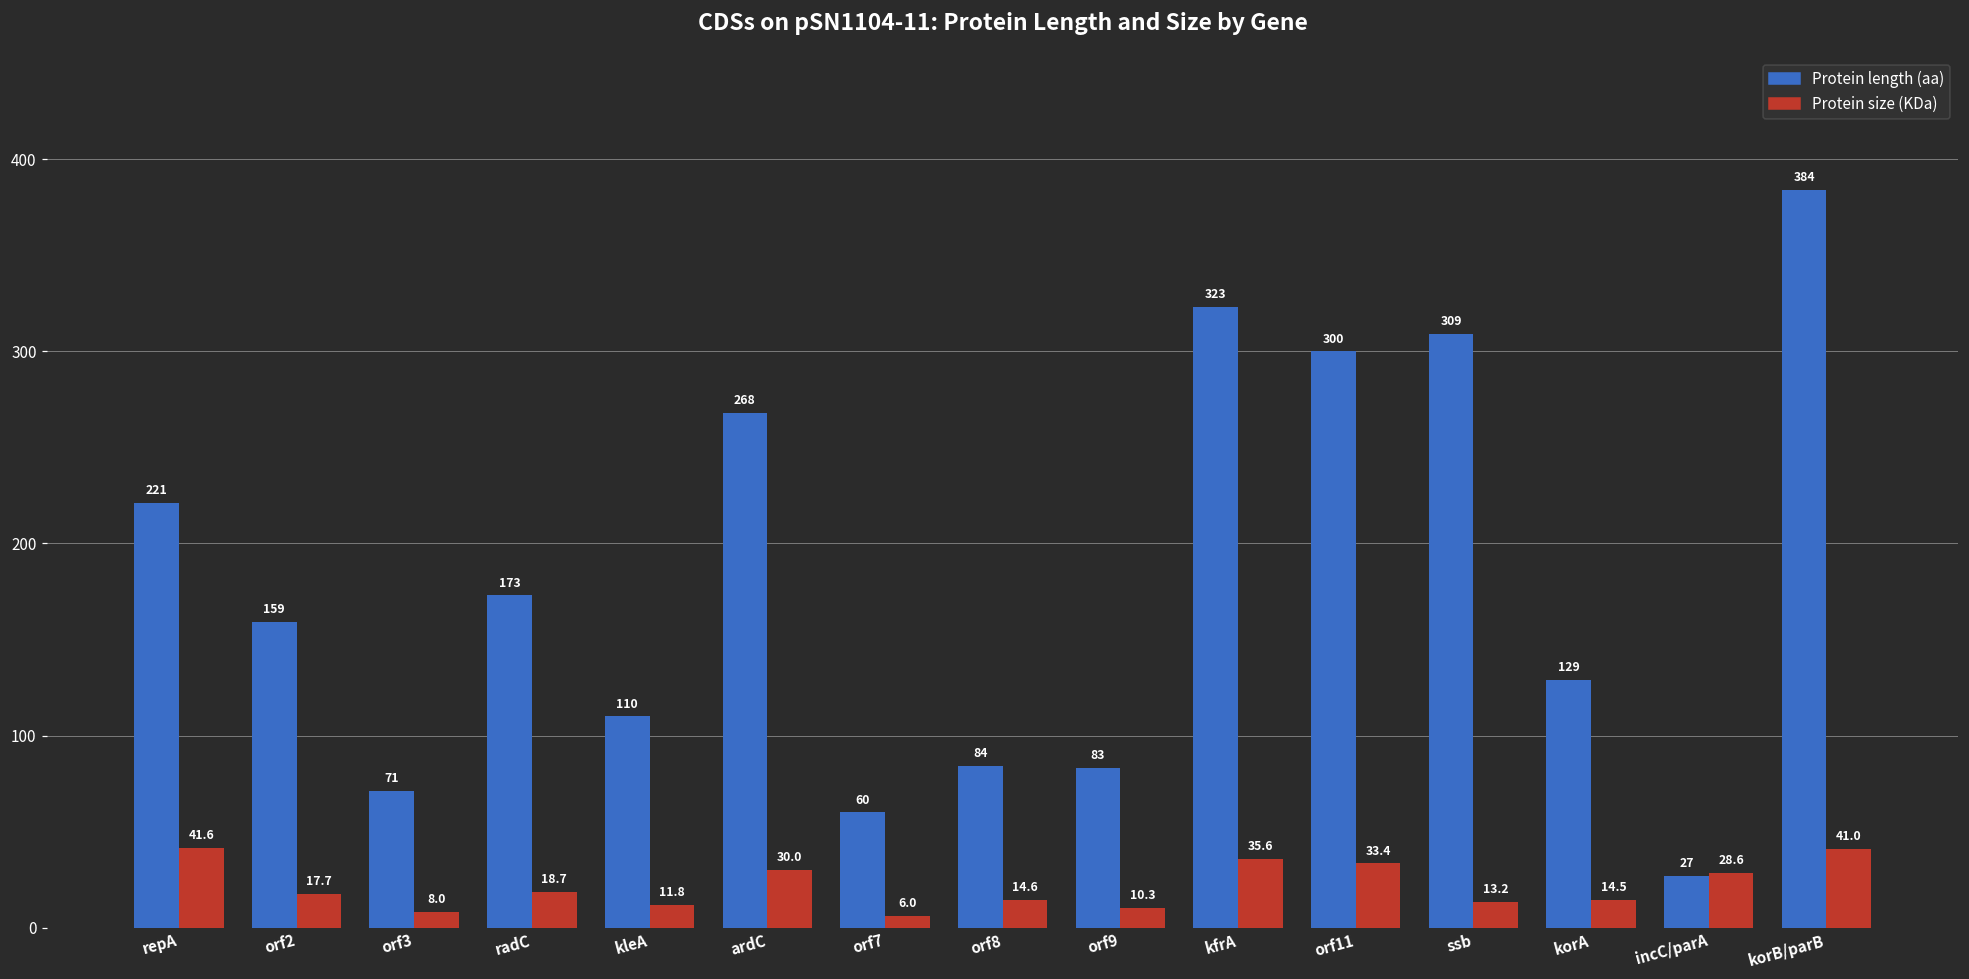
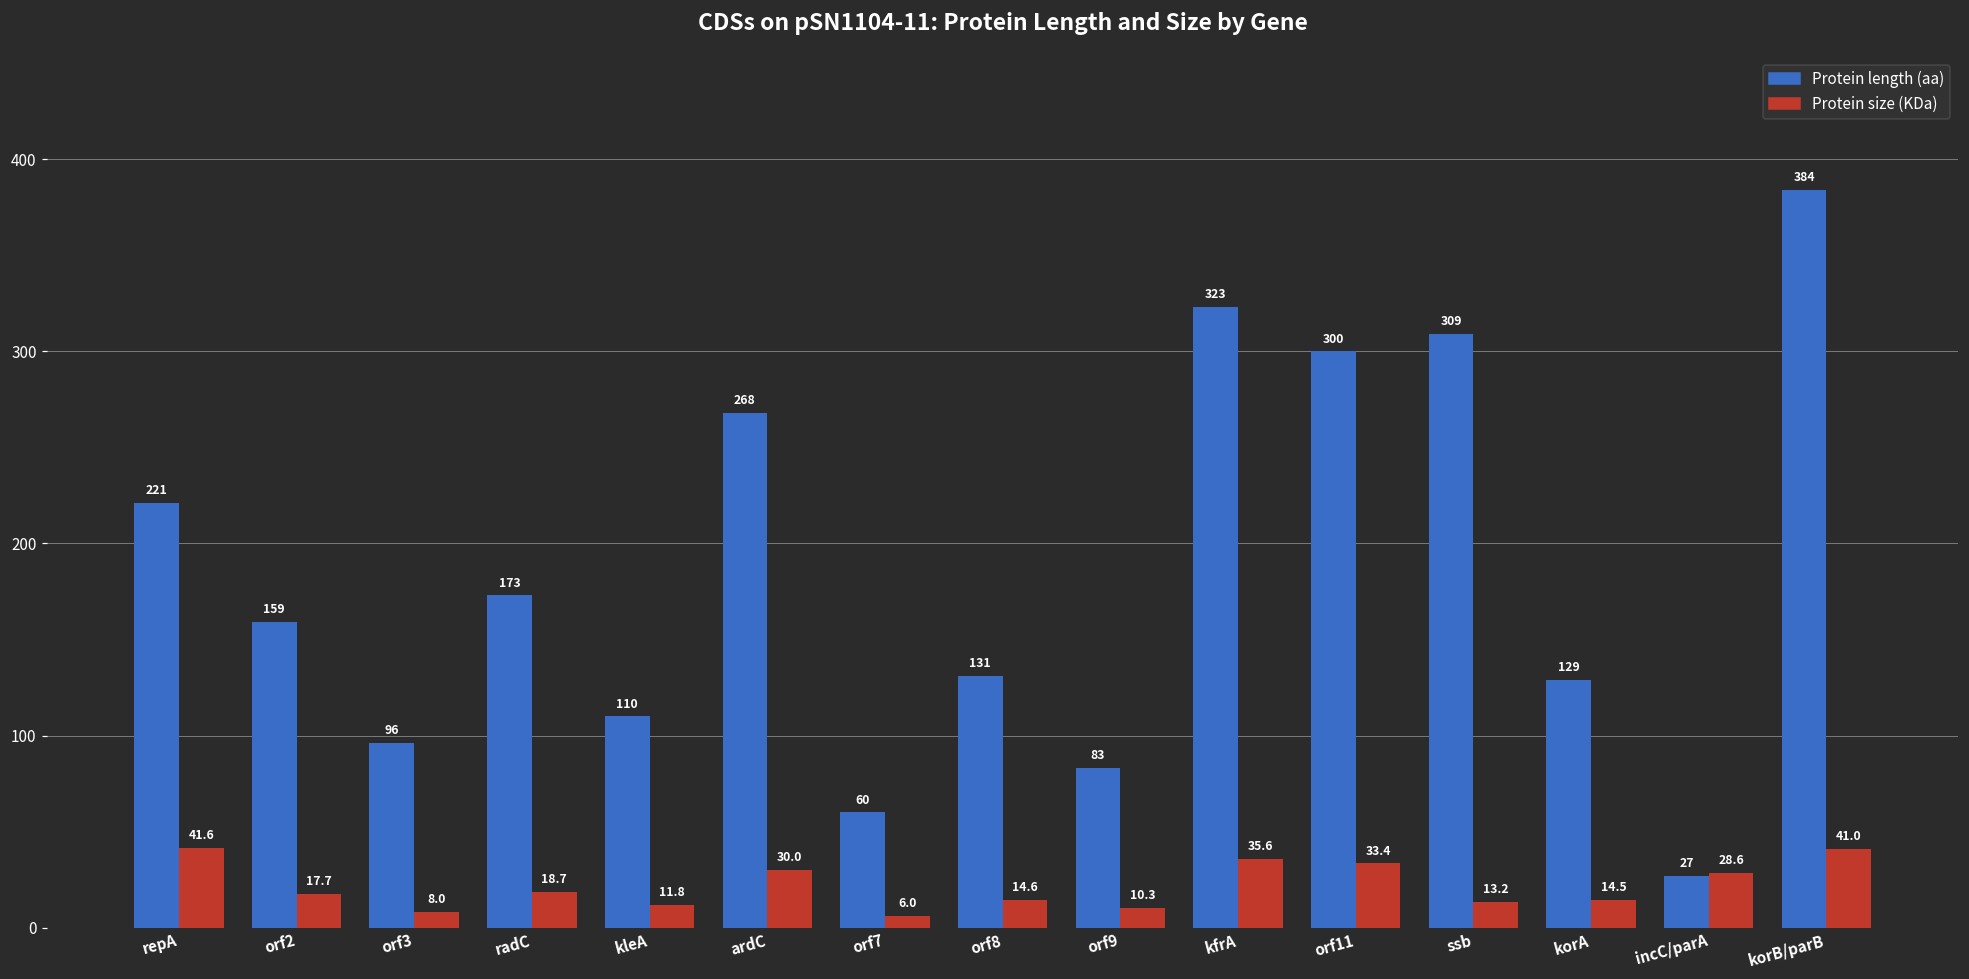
  {
    "Protein length (aa)": {
      "repA": 221,
      "orf2": 159,
-     "orf3": 71,
+     "orf3": 96,
      "radC": 173,
      "kleA": 110,
      "ardC": 268,
      "orf7": 60,
-     "orf8": 84,
+     "orf8": 131,
      "orf9": 83,
      "kfrA": 323,
      "orf11": 300,
      "ssb": 309,
      "korA": 129,
      "incC/parA": 27,
      "korB/parB": 384
    },
    "Protein size (KDa)": {
      "repA": 41.6,
      "orf2": 17.7,
      "orf3": 8.0,
      "radC": 18.7,
      "kleA": 11.8,
      "ardC": 30.0,
      "orf7": 6.0,
      "orf8": 14.6,
      "orf9": 10.3,
      "kfrA": 35.6,
      "orf11": 33.4,
      "ssb": 13.2,
      "korA": 14.5,
      "incC/parA": 28.6,
      "korB/parB": 41.0
    }
  }
